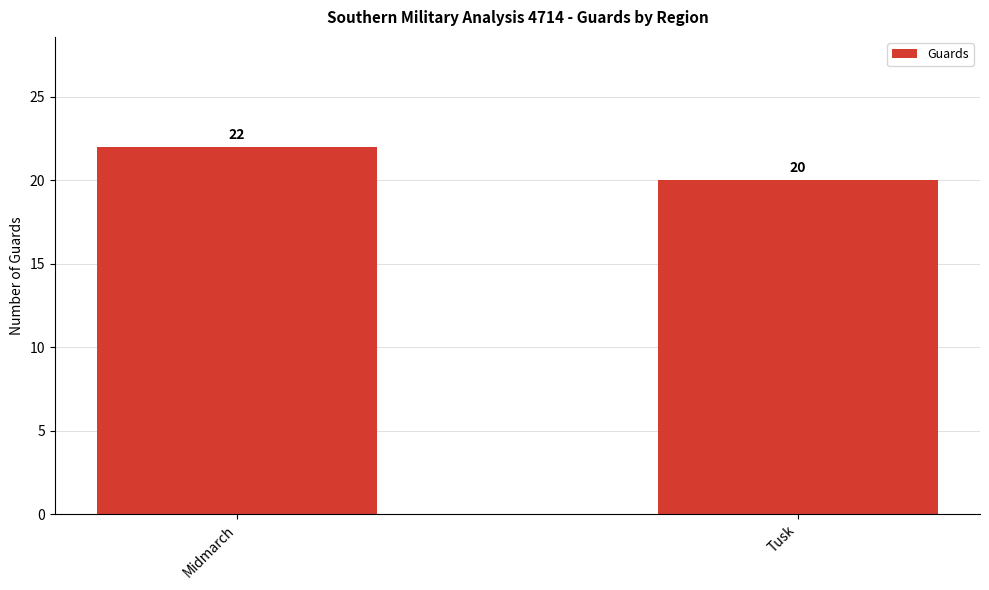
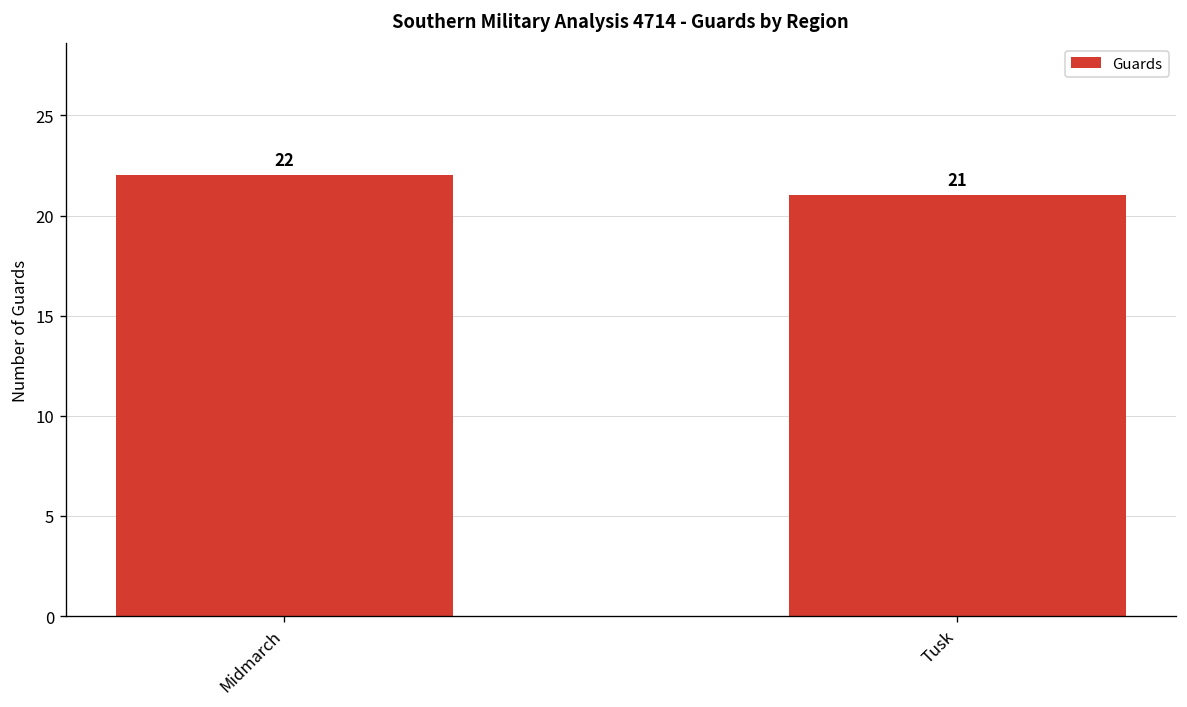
  {
    "Midmarch": 22,
-   "Tusk": 20
+   "Tusk": 21
  }
